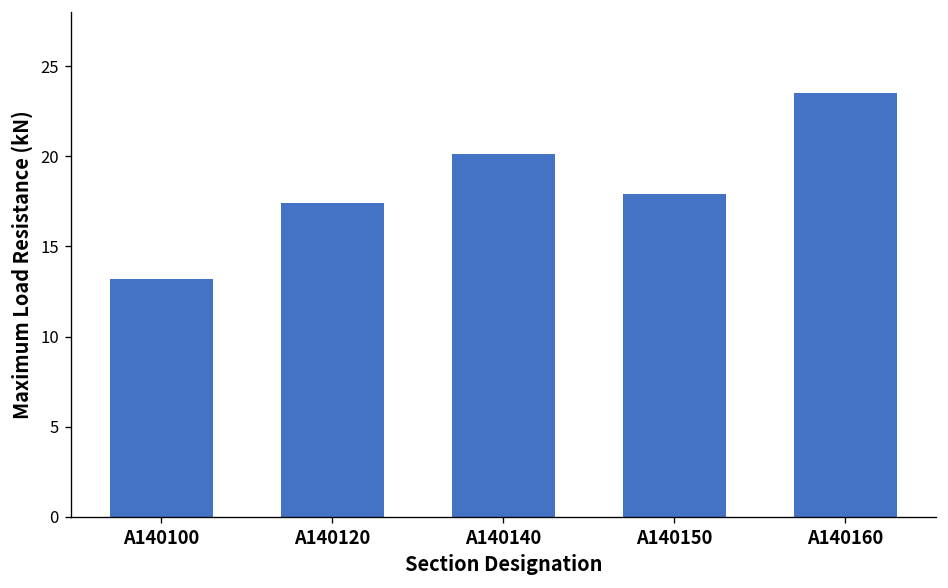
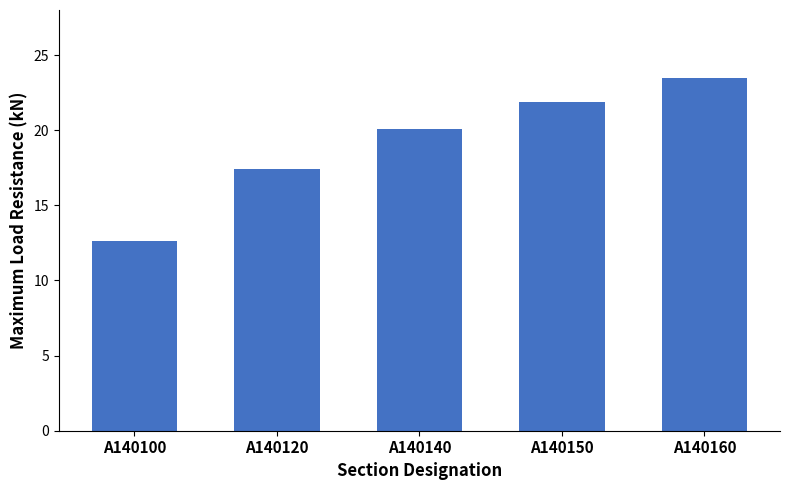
  {
-   "A140100": 13.2,
+   "A140100": 12.6,
    "A140120": 17.4,
    "A140140": 20.1,
-   "A140150": 17.9,
+   "A140150": 21.9,
    "A140160": 23.5
  }
